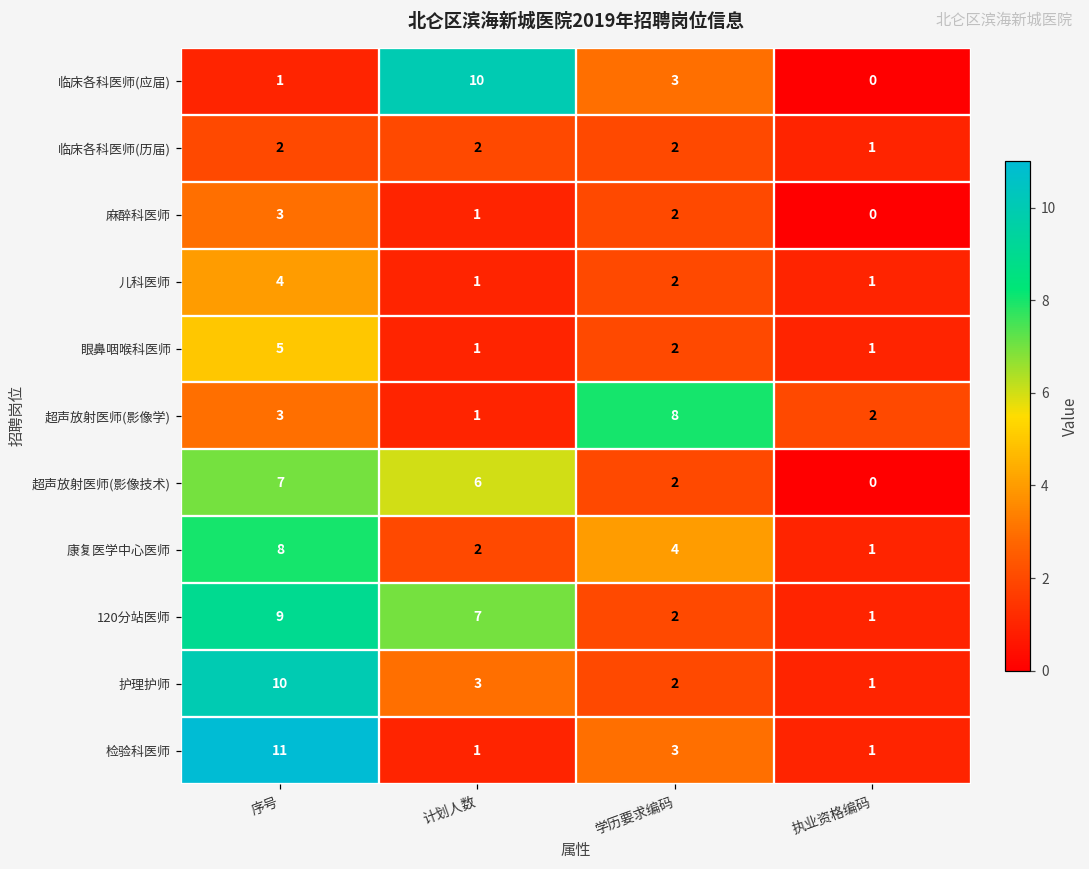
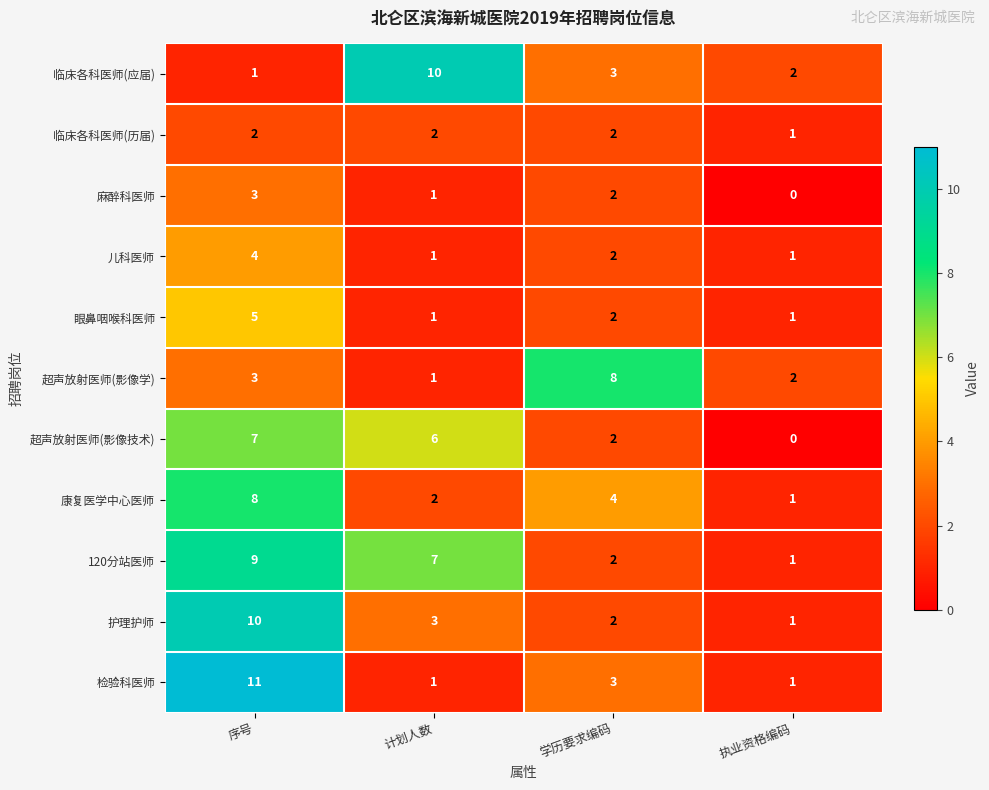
  {
    "临床各科医师(应届)": {
      "序号": 1,
      "计划人数": 10,
      "学历要求编码": 3,
-     "执业资格编码": 0
+     "执业资格编码": 2
    },
    "临床各科医师(历届)": {
      "序号": 2,
      "计划人数": 2,
      "学历要求编码": 2,
      "执业资格编码": 1
    },
    "麻醉科医师": {
      "序号": 3,
      "计划人数": 1,
      "学历要求编码": 2,
      "执业资格编码": 0
    },
    "儿科医师": {
      "序号": 4,
      "计划人数": 1,
      "学历要求编码": 2,
      "执业资格编码": 1
    },
    "眼鼻咽喉科医师": {
      "序号": 5,
      "计划人数": 1,
      "学历要求编码": 2,
      "执业资格编码": 1
    },
    "超声放射医师(影像学)": {
      "序号": 3,
      "计划人数": 1,
      "学历要求编码": 8,
      "执业资格编码": 2
    },
    "超声放射医师(影像技术)": {
      "序号": 7,
      "计划人数": 6,
      "学历要求编码": 2,
      "执业资格编码": 0
    },
    "康复医学中心医师": {
      "序号": 8,
      "计划人数": 2,
      "学历要求编码": 4,
      "执业资格编码": 1
    },
    "120分站医师": {
      "序号": 9,
      "计划人数": 7,
      "学历要求编码": 2,
      "执业资格编码": 1
    },
    "护理护师": {
      "序号": 10,
      "计划人数": 3,
      "学历要求编码": 2,
      "执业资格编码": 1
    },
    "检验科医师": {
      "序号": 11,
      "计划人数": 1,
      "学历要求编码": 3,
      "执业资格编码": 1
    }
  }
